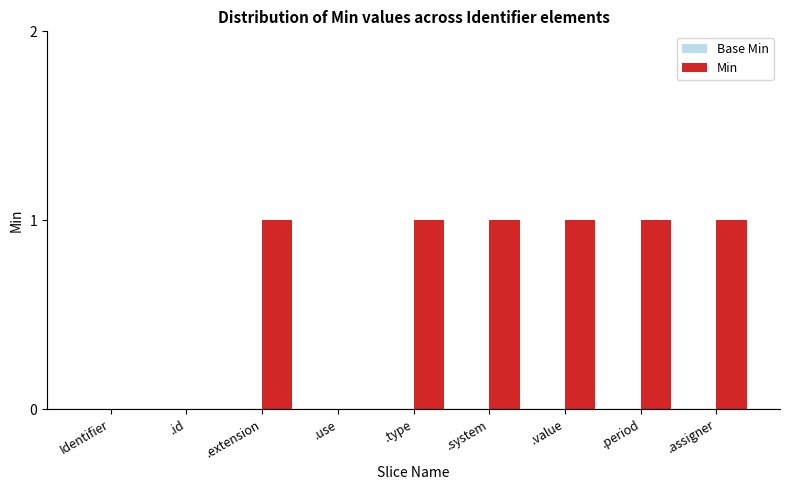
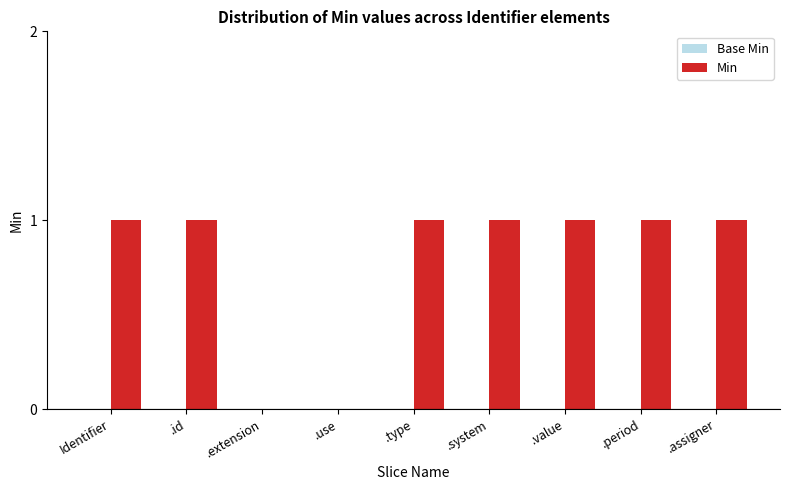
  {
    "Base Min": {
      "Identifier": 0,
      ".id": 0,
      ".extension": 0,
      ".use": 0,
      ".type": 0,
      ".system": 0,
      ".value": 0,
      ".period": 0,
      ".assigner": 0
    },
    "Min": {
-     "Identifier": 0,
-     ".id": 0,
-     ".extension": 1,
+     "Identifier": 1,
+     ".id": 1,
+     ".extension": 0,
      ".use": 0,
      ".type": 1,
      ".system": 1,
      ".value": 1,
      ".period": 1,
      ".assigner": 1
    }
  }
